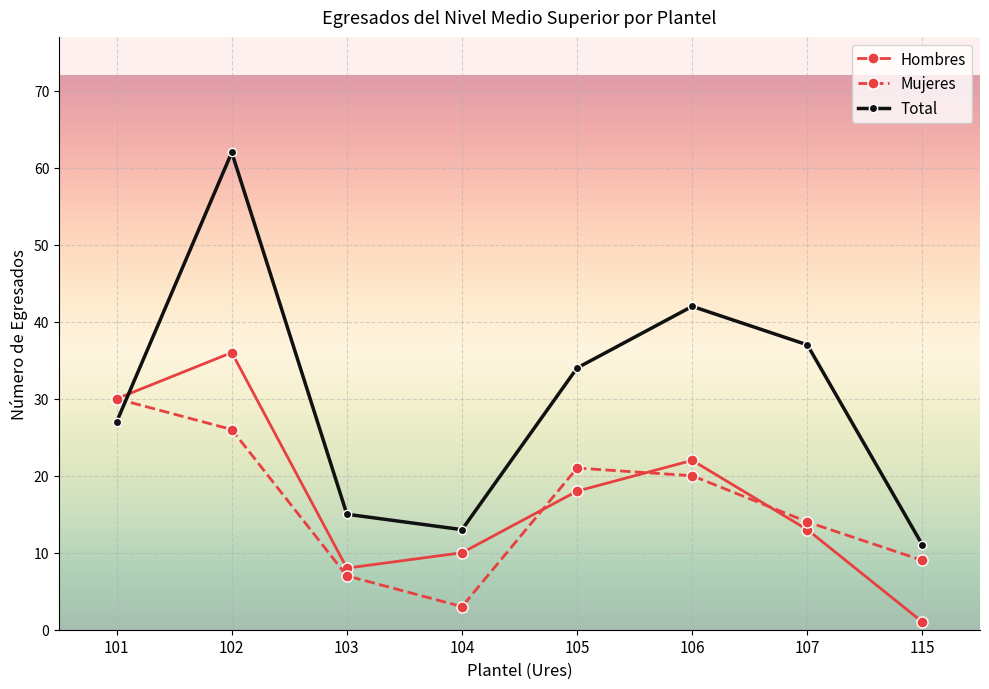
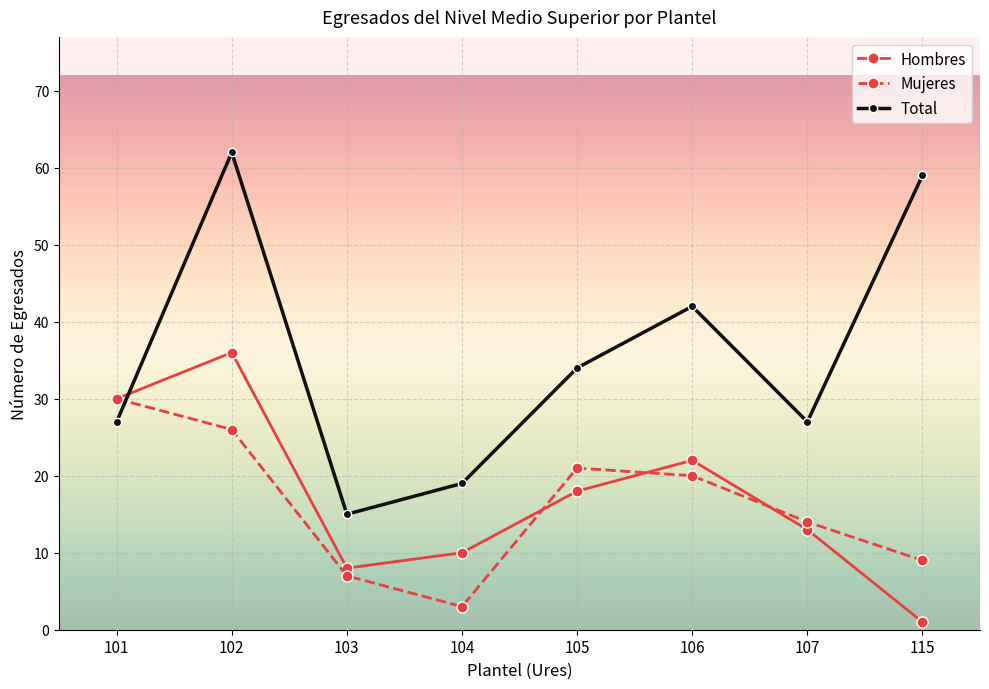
  {
    "Total": {
      "101": 27,
      "102": 62,
      "103": 15,
-     "104": 13,
+     "104": 19,
      "105": 34,
      "106": 42,
-     "107": 37,
-     "115": 11
+     "107": 27,
+     "115": 59
    }
  }
